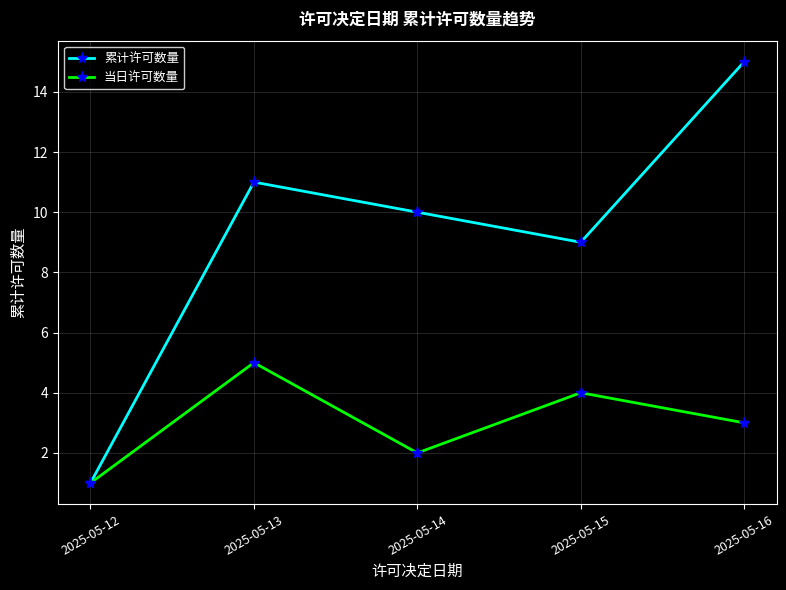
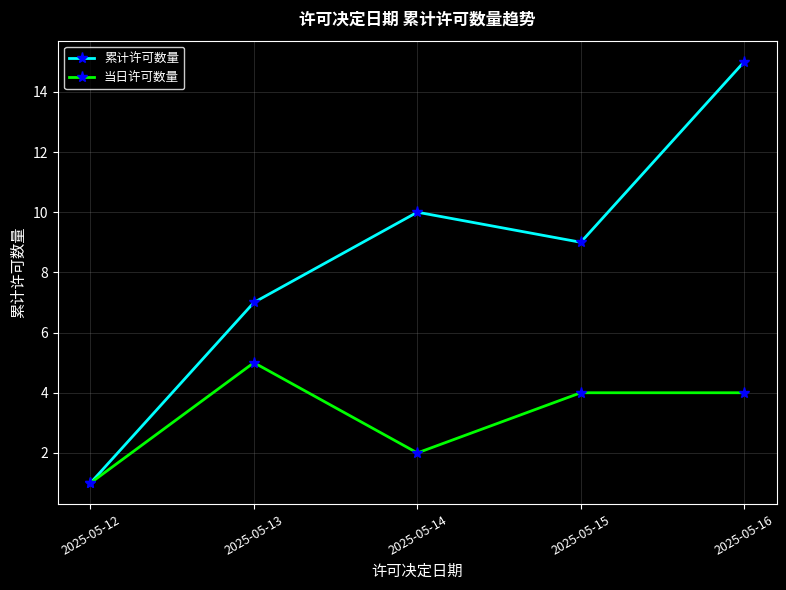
  {
    "累计许可数量": {
-     "2025-05-13": 11,
+     "2025-05-13": 7,
      "2025-05-14": 10,
      "2025-05-15": 9,
      "2025-05-16": 15
    },
    "当日许可数量": {
      "2025-05-13": 5,
      "2025-05-14": 2,
      "2025-05-15": 4,
-     "2025-05-16": 3
+     "2025-05-16": 4
    }
  }
